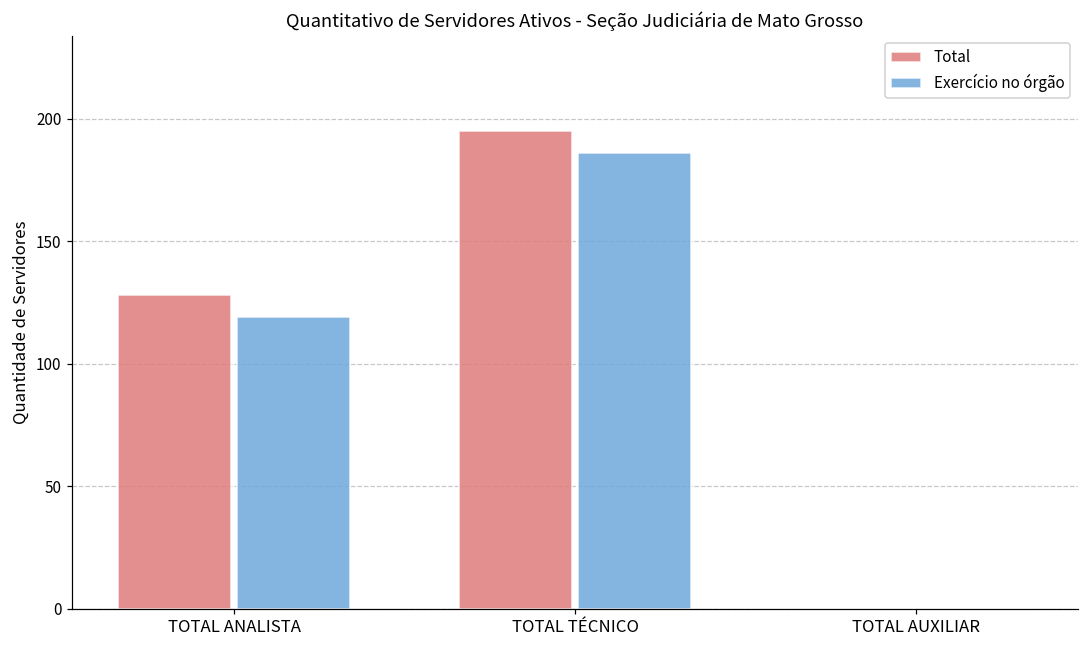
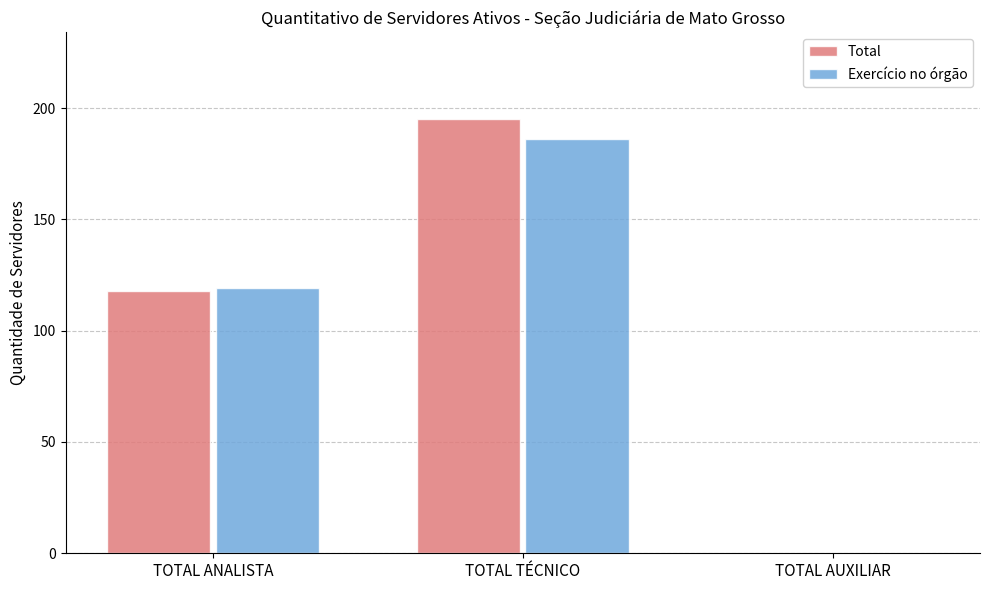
  {
    "Total": {
-     "TOTAL ANALISTA": 128,
+     "TOTAL ANALISTA": 118,
      "TOTAL TÉCNICO": 195,
      "TOTAL AUXILIAR": 0
    },
    "Exercício no órgão": {
      "TOTAL ANALISTA": 119,
      "TOTAL TÉCNICO": 186,
      "TOTAL AUXILIAR": 0
    }
  }
